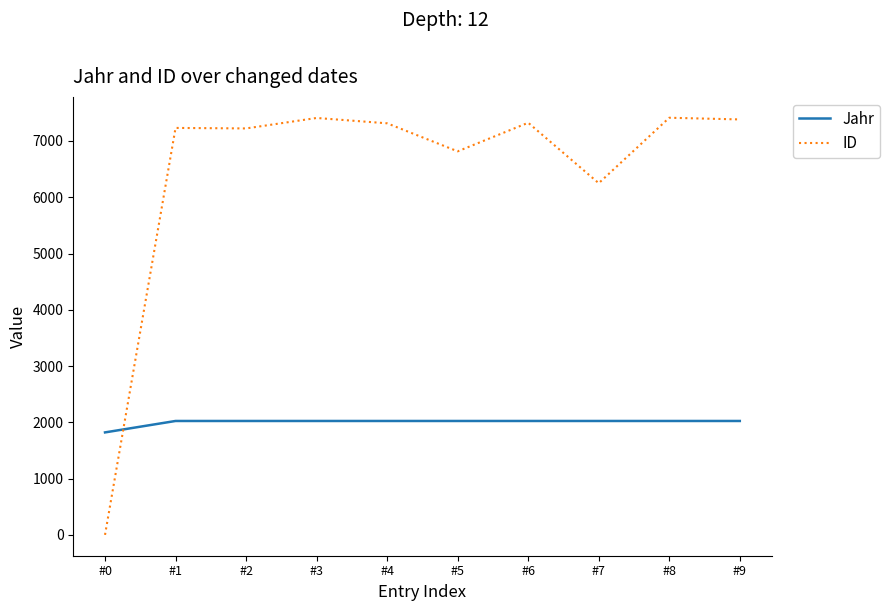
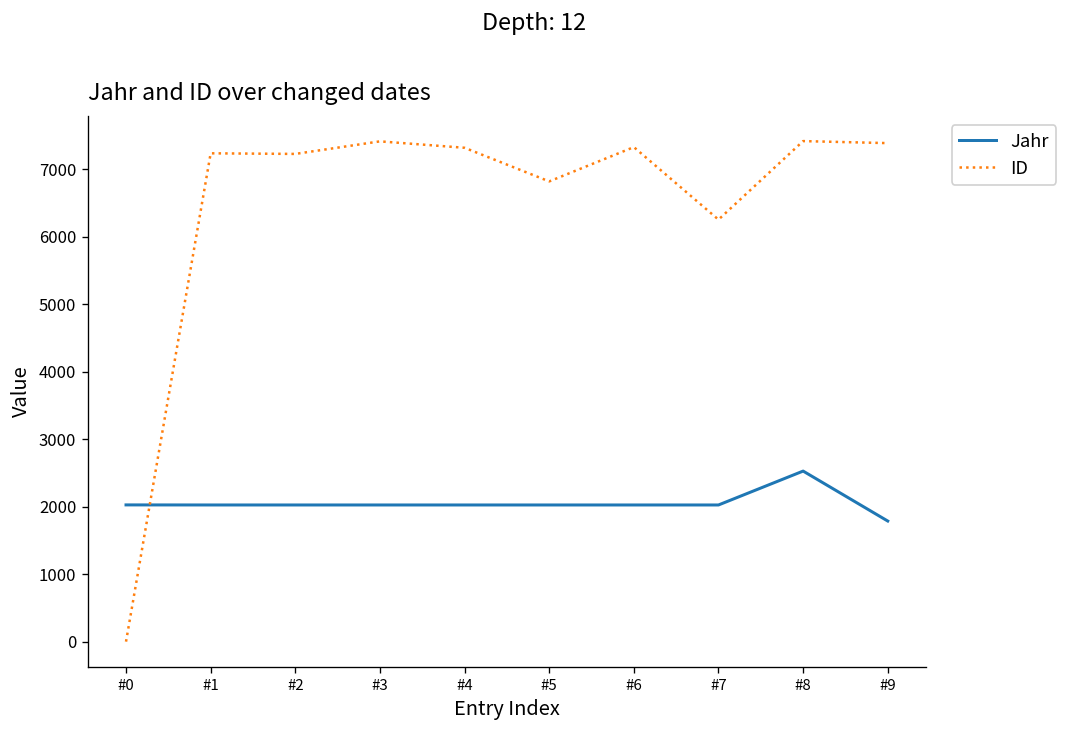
  {
    "Jahr": {
-     "#0": 1800,
+     "#0": 2000,
      "#1": 2000,
      "#2": 2000,
      "#3": 2000,
      "#4": 2000,
      "#5": 2000,
      "#6": 2000,
      "#7": 2000,
-     "#8": 2000,
-     "#9": 2000
+     "#8": 2500,
+     "#9": 1800
    },
    "ID": {
      "#0": 0,
      "#1": 7200,
      "#2": 7200,
      "#3": 7400,
      "#4": 7300,
      "#5": 6800,
      "#6": 7300,
      "#7": 6300,
      "#8": 7400,
      "#9": 7400
    }
  }
